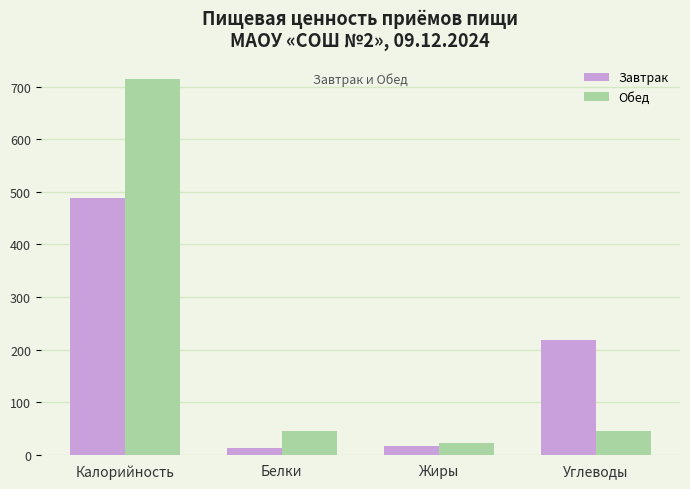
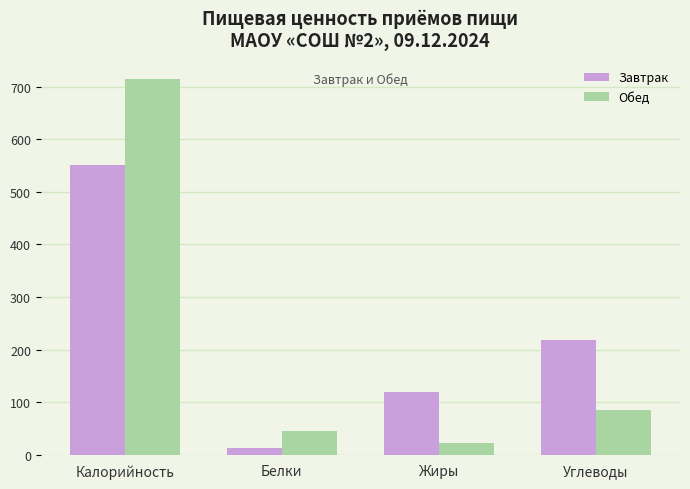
  {
    "Завтрак": {
-     "Калорийность": 490,
+     "Калорийность": 550,
      "Белки": 10,
-     "Жиры": 20,
+     "Жиры": 120,
      "Углеводы": 220
    },
    "Обед": {
      "Калорийность": 710,
      "Белки": 50,
      "Жиры": 20,
-     "Углеводы": 50
+     "Углеводы": 90
    }
  }
